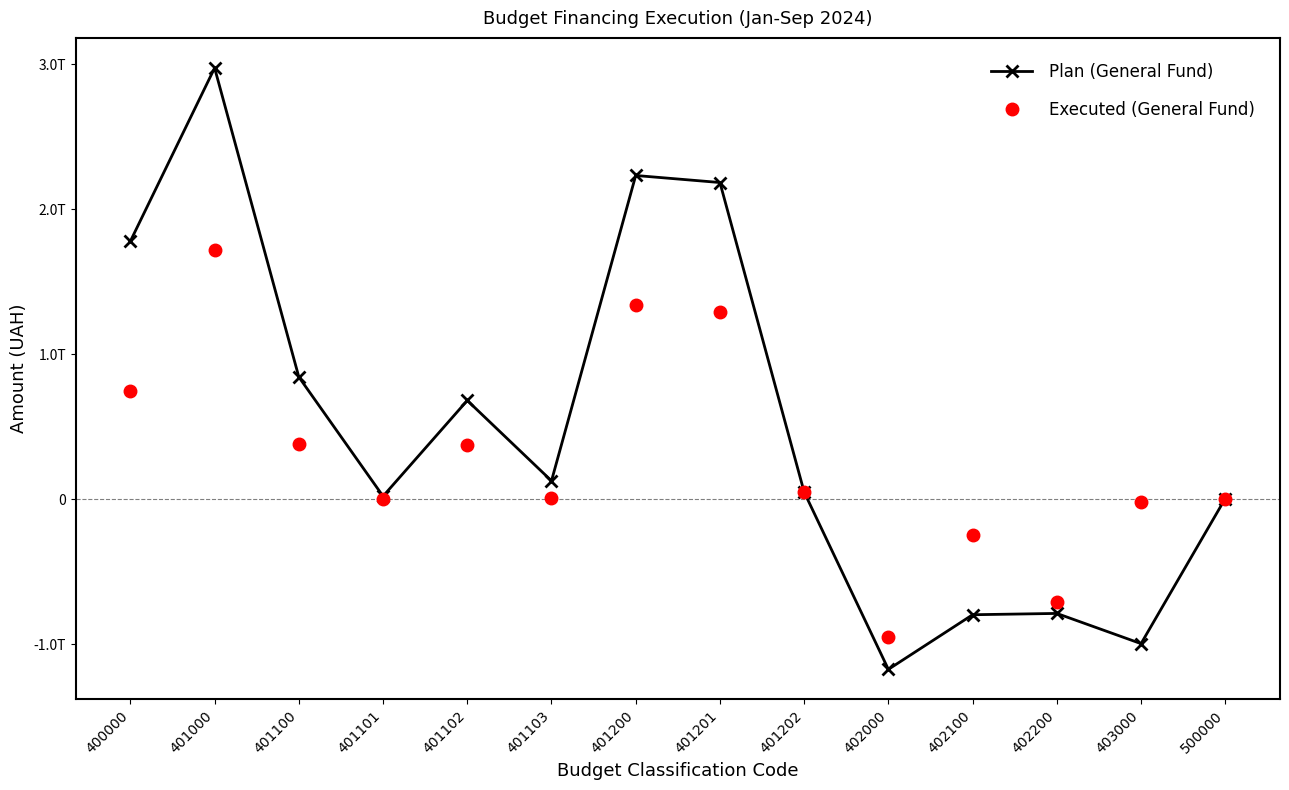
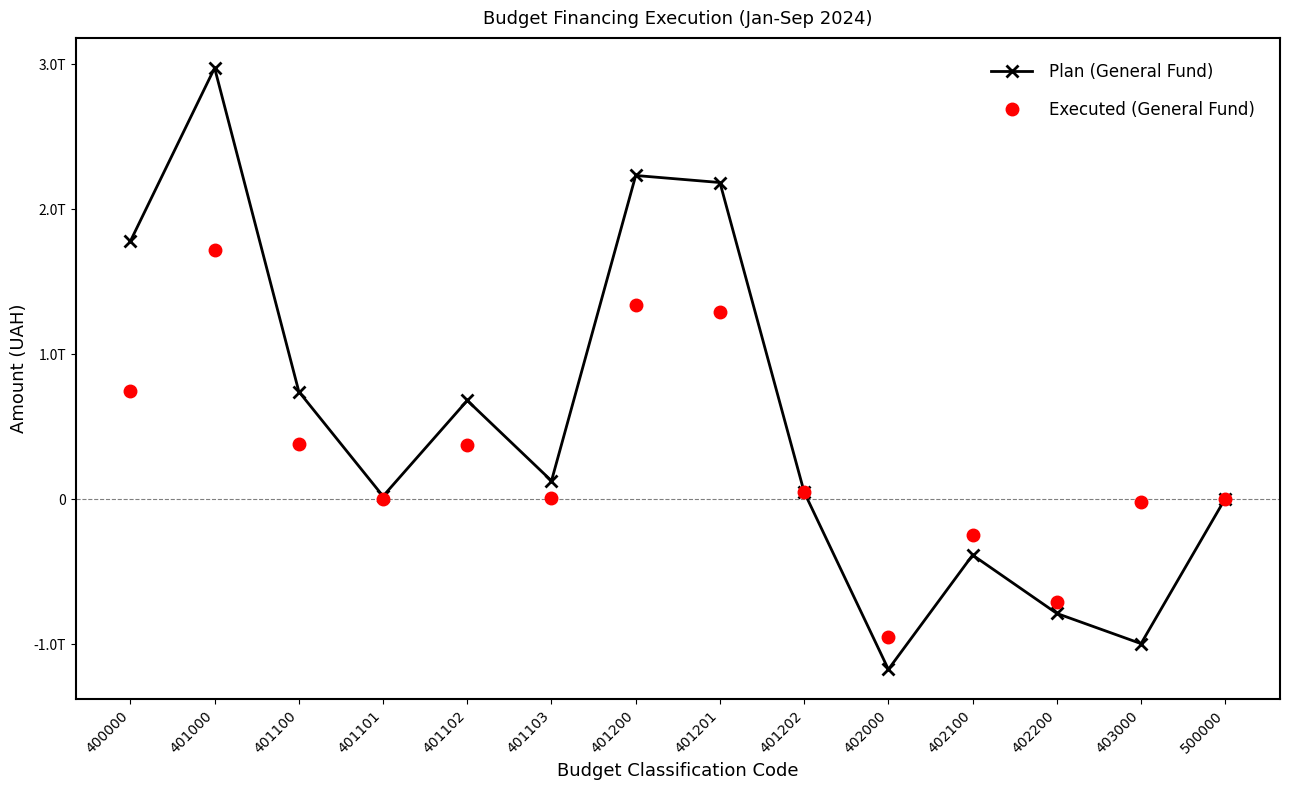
  {
    "Plan (General Fund)": {
      "400000": "1.78T",
      "401000": "2.98T",
-     "401100": "0.84T",
+     "401100": "0.74T",
      "401101": "0.02T",
      "401102": "0.68T",
      "401103": "0.13T",
      "401200": "2.23T",
      "401201": "2.18T",
      "402000": "-1.17T",
-     "402100": "-0.80T",
+     "402100": "-0.39T",
      "402200": "-0.79T",
      "403000": "-1.00T"
    }
  }
